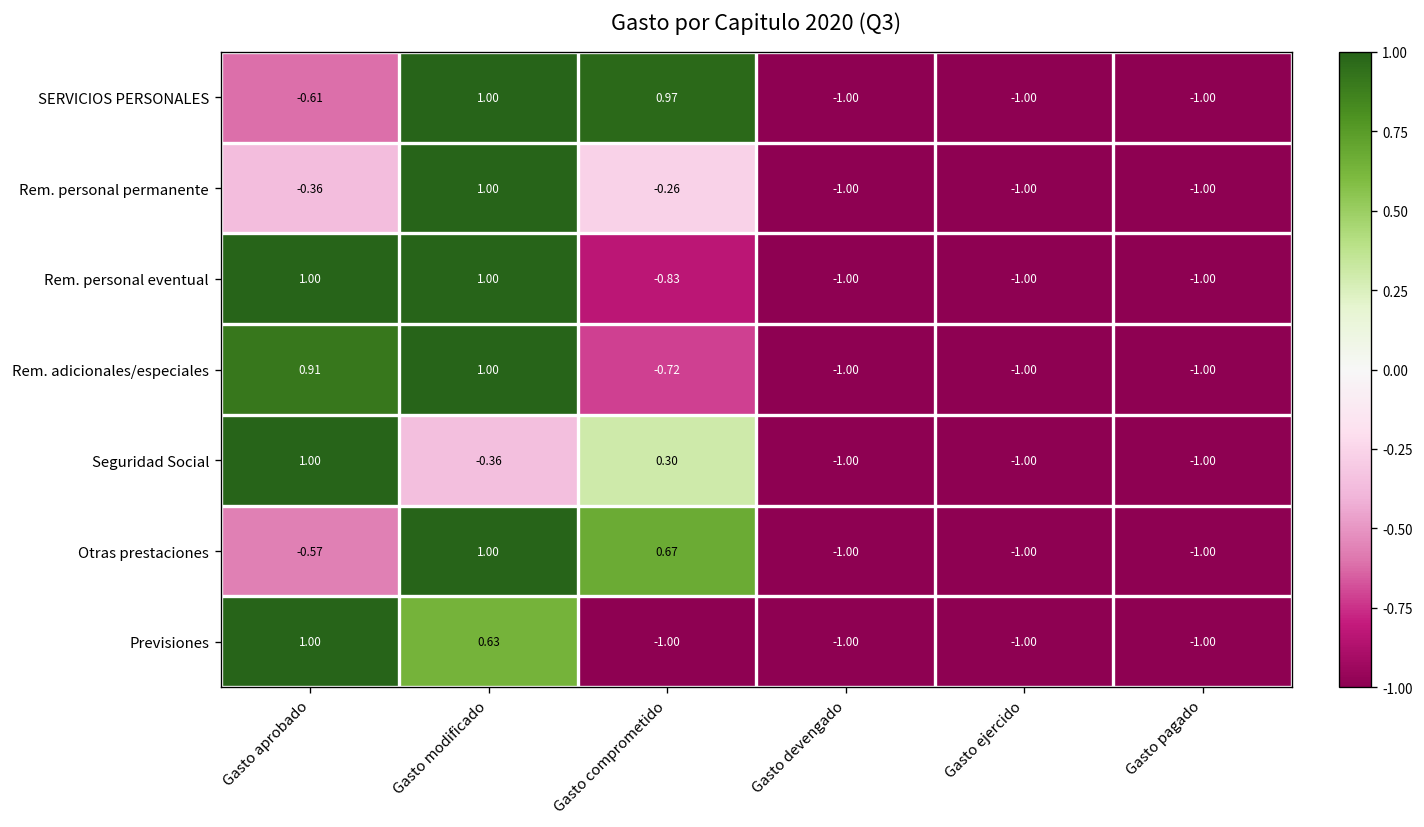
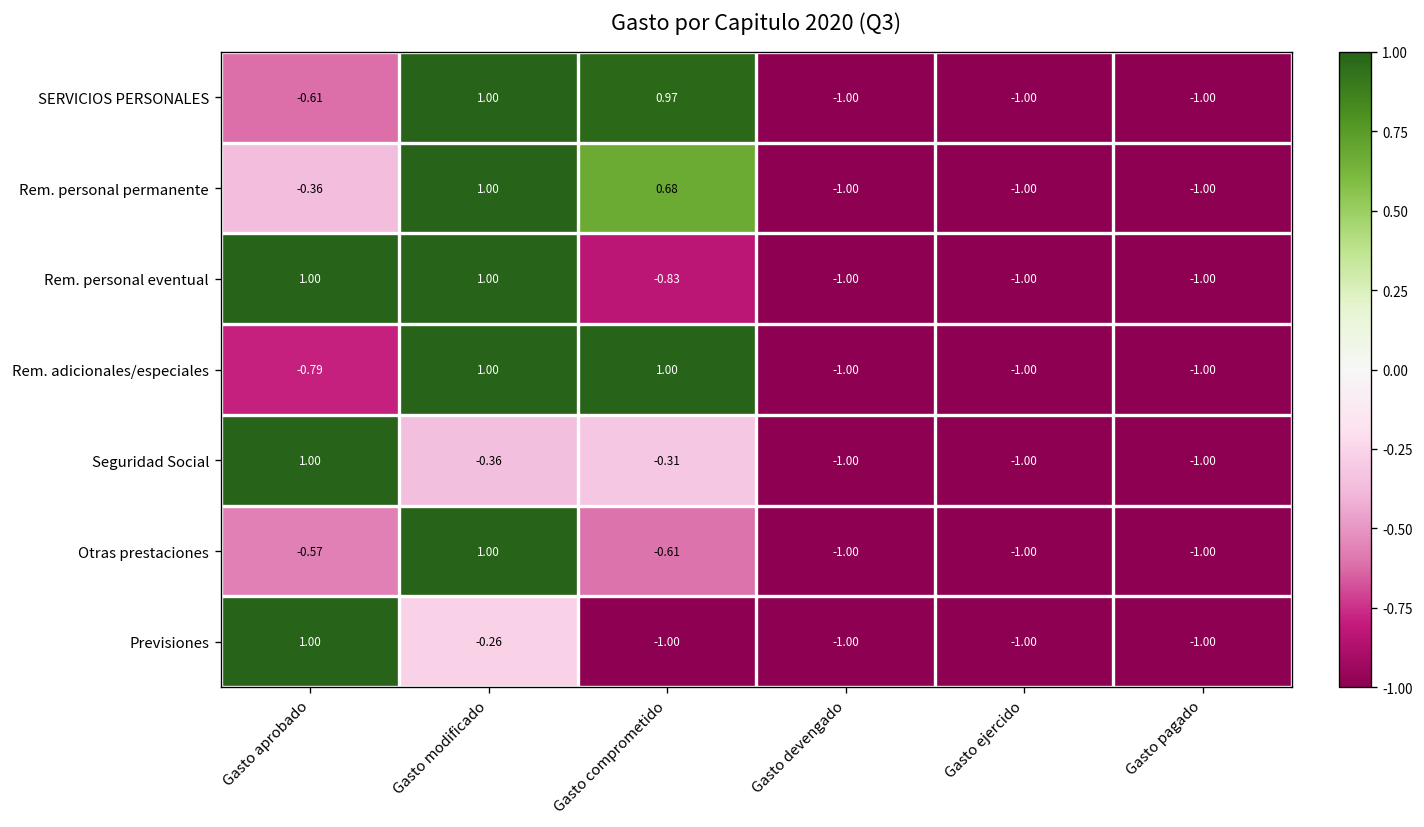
  {
    "SERVICIOS PERSONALES": {
      "Gasto aprobado": -0.61,
      "Gasto modificado": 1.00,
      "Gasto comprometido": 0.97,
      "Gasto devengado": -1.00,
      "Gasto ejercido": -1.00,
      "Gasto pagado": -1.00
    },
    "Rem. personal permanente": {
      "Gasto aprobado": -0.36,
      "Gasto modificado": 1.00,
-     "Gasto comprometido": -0.26,
+     "Gasto comprometido": 0.68,
      "Gasto devengado": -1.00,
      "Gasto ejercido": -1.00,
      "Gasto pagado": -1.00
    },
    "Rem. personal eventual": {
      "Gasto aprobado": 1.00,
      "Gasto modificado": 1.00,
      "Gasto comprometido": -0.83,
      "Gasto devengado": -1.00,
      "Gasto ejercido": -1.00,
      "Gasto pagado": -1.00
    },
    "Rem. adicionales/especiales": {
-     "Gasto aprobado": 0.91,
+     "Gasto aprobado": -0.79,
      "Gasto modificado": 1.00,
-     "Gasto comprometido": -0.72,
+     "Gasto comprometido": 1.00,
      "Gasto devengado": -1.00,
      "Gasto ejercido": -1.00,
      "Gasto pagado": -1.00
    },
    "Seguridad Social": {
      "Gasto aprobado": 1.00,
      "Gasto modificado": -0.36,
-     "Gasto comprometido": 0.30,
+     "Gasto comprometido": -0.31,
      "Gasto devengado": -1.00,
      "Gasto ejercido": -1.00,
      "Gasto pagado": -1.00
    },
    "Otras prestaciones": {
      "Gasto aprobado": -0.57,
      "Gasto modificado": 1.00,
-     "Gasto comprometido": 0.67,
+     "Gasto comprometido": -0.61,
      "Gasto devengado": -1.00,
      "Gasto ejercido": -1.00,
      "Gasto pagado": -1.00
    },
    "Previsiones": {
      "Gasto aprobado": 1.00,
-     "Gasto modificado": 0.63,
+     "Gasto modificado": -0.26,
      "Gasto comprometido": -1.00,
      "Gasto devengado": -1.00,
      "Gasto ejercido": -1.00,
      "Gasto pagado": -1.00
    }
  }
